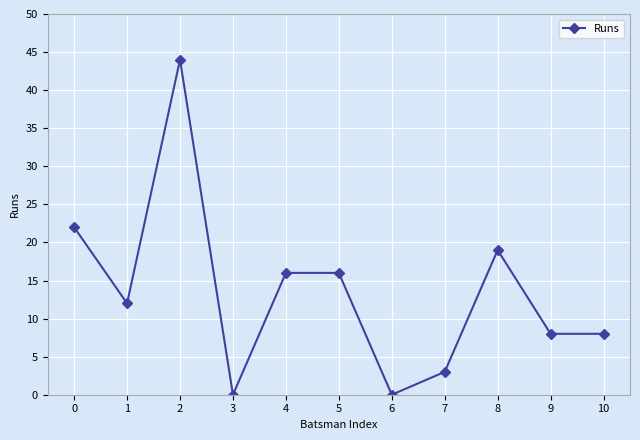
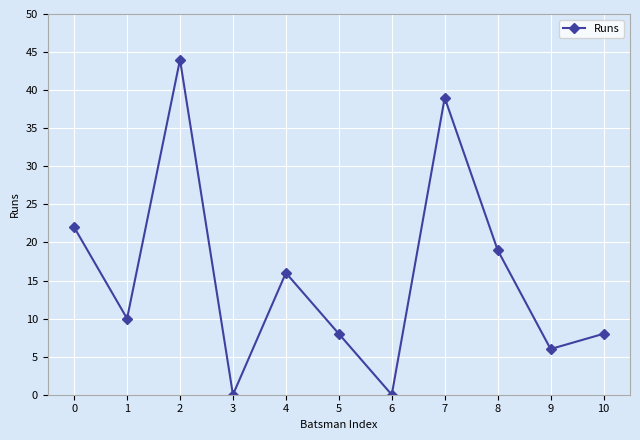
  {
    "0": 22,
-   "1": 12,
+   "1": 10,
    "2": 44,
    "3": 0,
    "4": 16,
-   "5": 16,
+   "5": 8,
    "6": 0,
-   "7": 3,
+   "7": 39,
    "8": 19,
-   "9": 8,
+   "9": 6,
    "10": 8
  }
